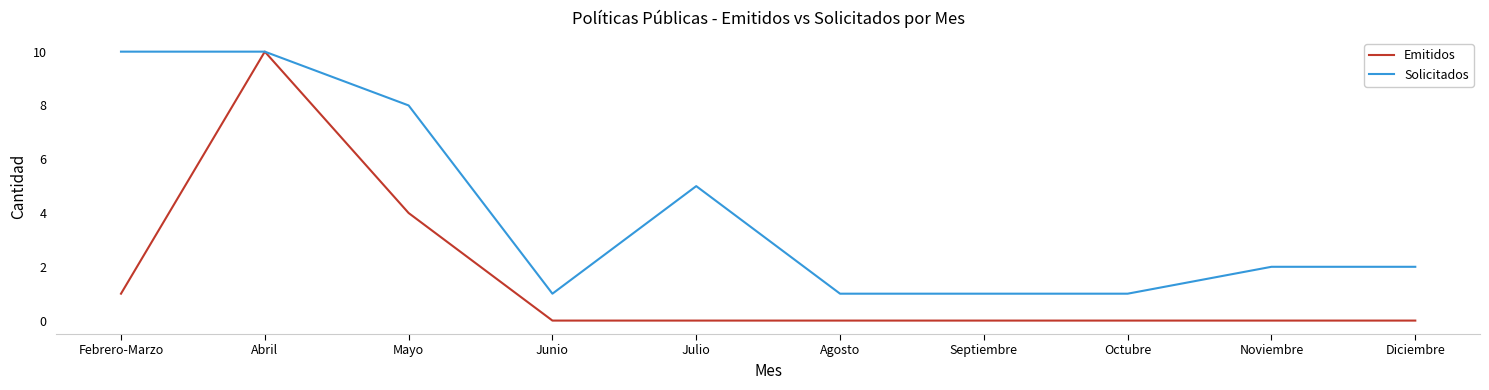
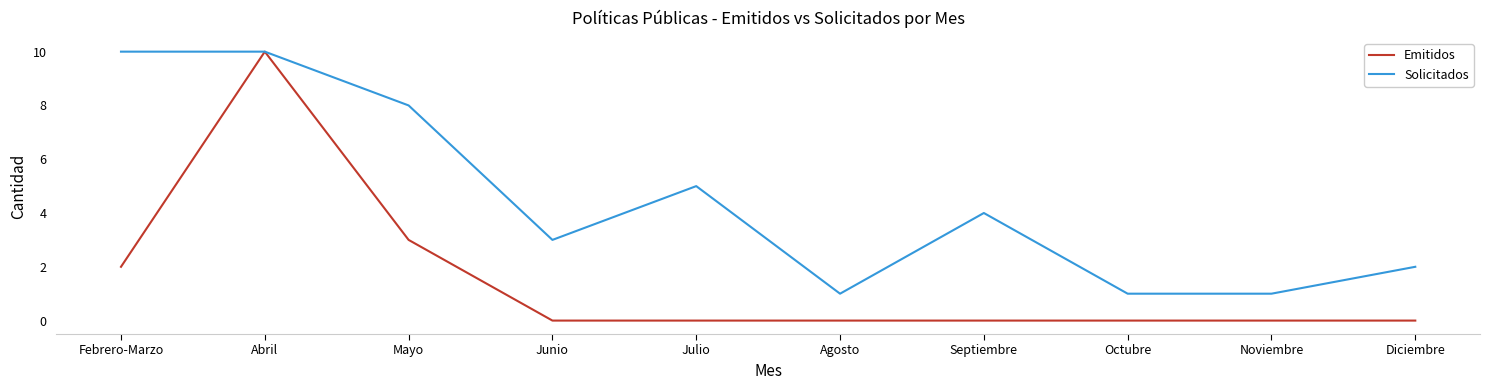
  {
    "Emitidos": {
-     "Febrero-Marzo": 1,
-     "Mayo": 4,
+     "Febrero-Marzo": 2,
+     "Mayo": 3,
      "Junio": 0,
      "Julio": 0,
      "Agosto": 0,
      "Septiembre": 0,
      "Octubre": 0,
      "Noviembre": 0,
      "Diciembre": 0
    },
    "Solicitados": {
      "Febrero-Marzo": 10,
      "Mayo": 8,
-     "Junio": 1,
+     "Junio": 3,
      "Julio": 5,
      "Agosto": 1,
-     "Septiembre": 1,
+     "Septiembre": 4,
      "Octubre": 1,
-     "Noviembre": 2,
+     "Noviembre": 1,
      "Diciembre": 2
    }
  }
